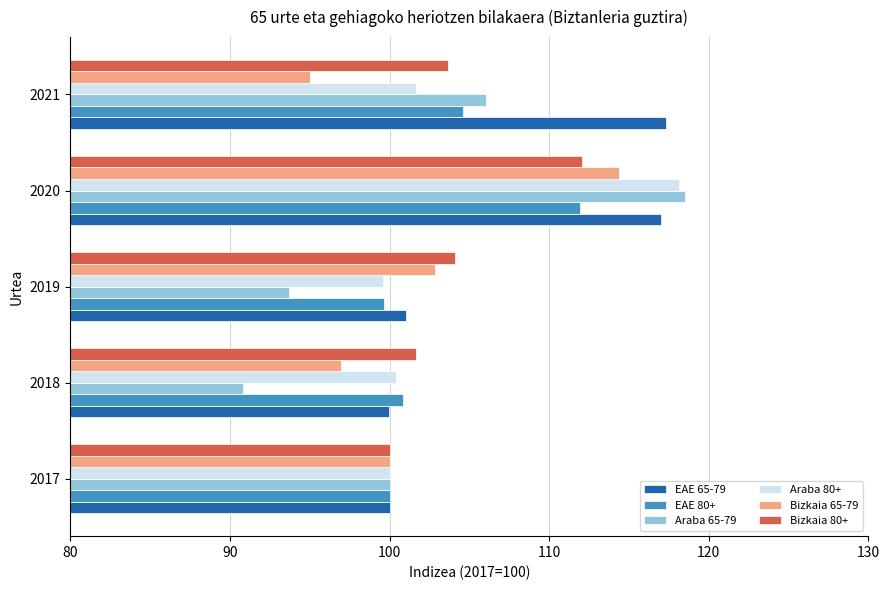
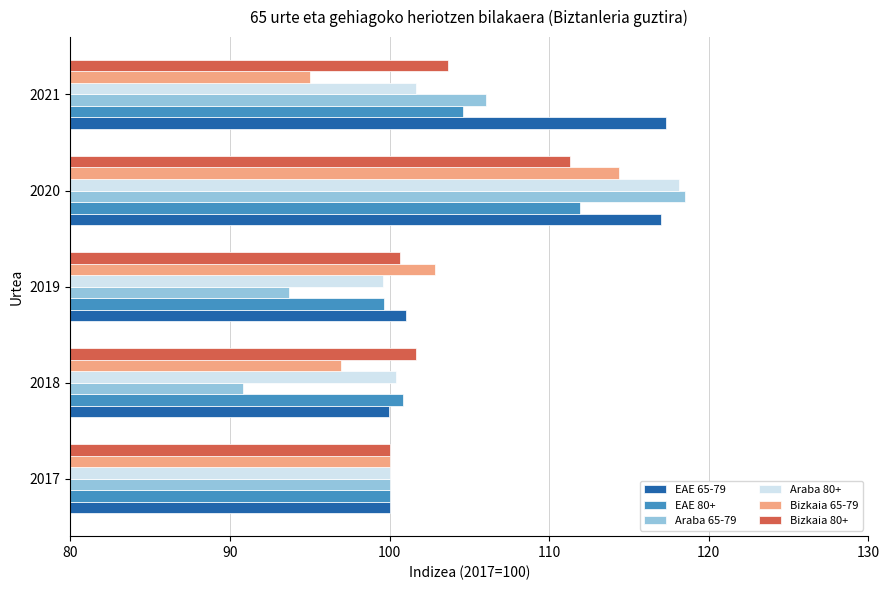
  {
    "EAE 65-79": {
      "2021": 117.3,
      "2020": 117.0,
      "2019": 101.0,
      "2018": 100.0,
      "2017": 100.0
    },
    "EAE 80+": {
      "2021": 104.6,
      "2020": 111.9,
      "2019": 99.6,
      "2018": 100.8,
      "2017": 100.0
    },
    "Araba 65-79": {
      "2021": 106.1,
      "2020": 118.5,
      "2019": 93.7,
      "2018": 90.9,
      "2017": 100.0
    },
    "Araba 80+": {
      "2021": 101.6,
      "2020": 118.1,
      "2019": 99.6,
      "2018": 100.4,
      "2017": 100.0
    },
    "Bizkaia 65-79": {
      "2021": 95.0,
      "2020": 114.4,
      "2019": 102.8,
      "2018": 97.0,
      "2017": 100.0
    },
    "Bizkaia 80+": {
      "2021": 103.7,
-     "2020": 112.1,
-     "2019": 104.1,
+     "2020": 111.3,
+     "2019": 100.7,
      "2018": 101.7,
      "2017": 100.0
    }
  }
